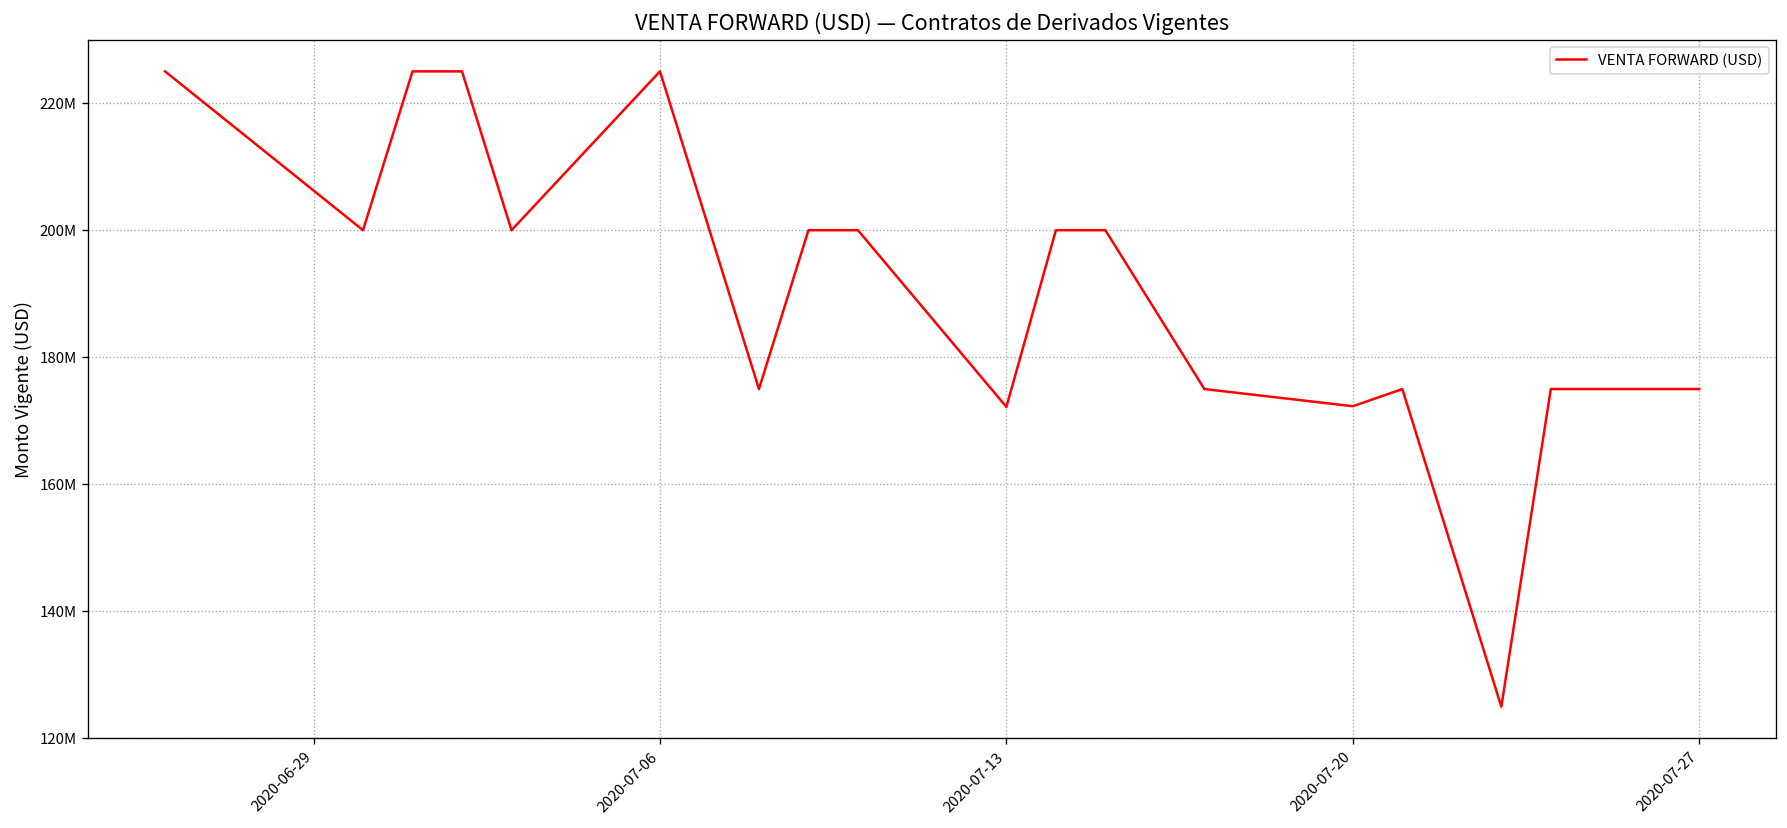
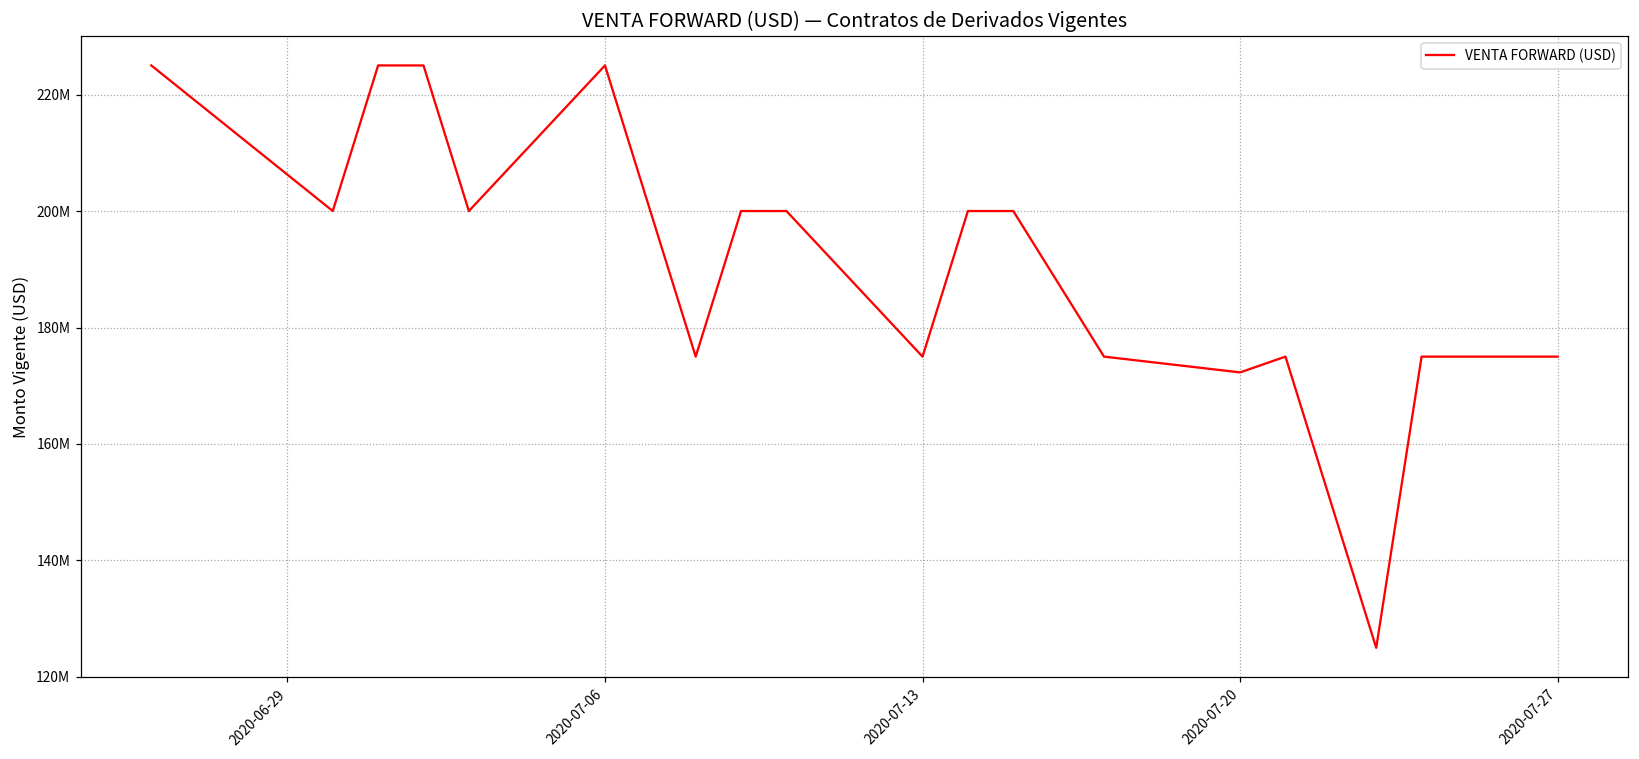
  {
    "2020-07-06": 225000000,
-   "2020-07-13": 172000000,
+   "2020-07-13": 175000000,
    "2020-07-20": 172000000,
    "2020-07-27": 175000000
  }
